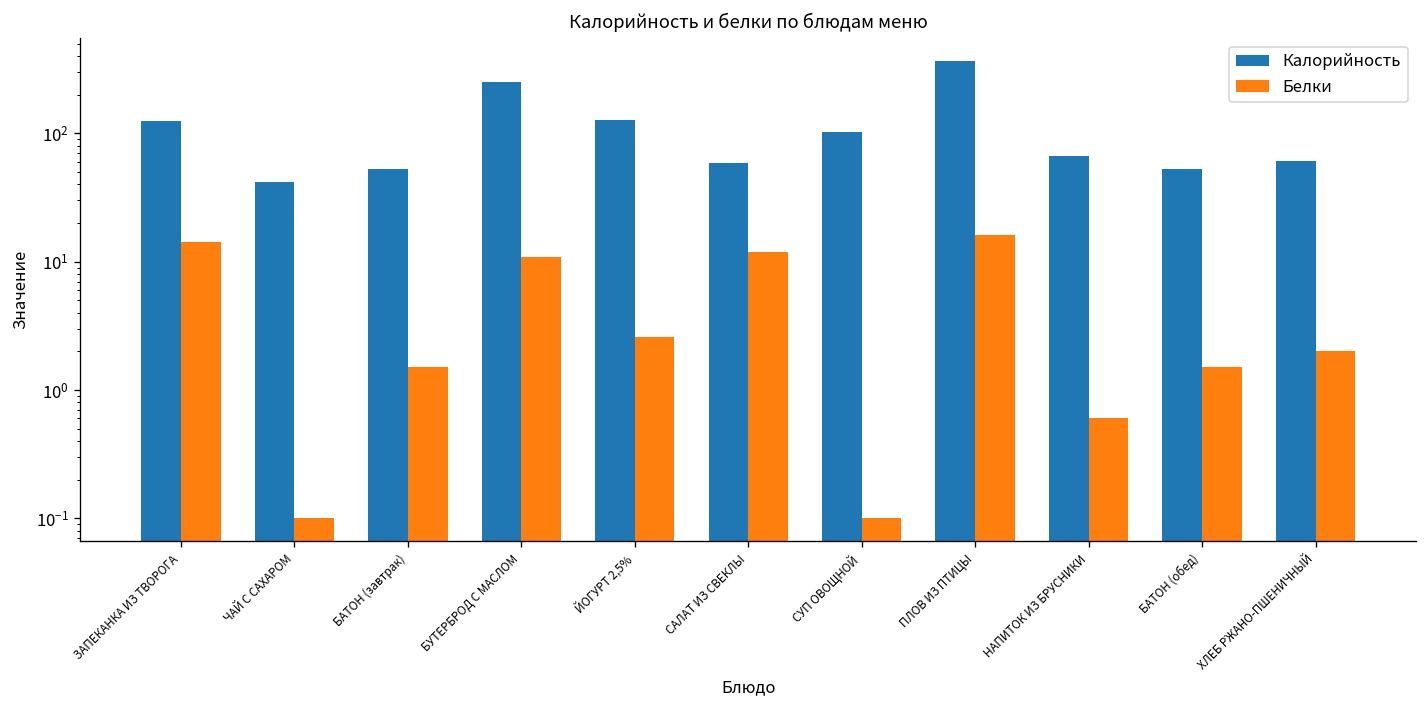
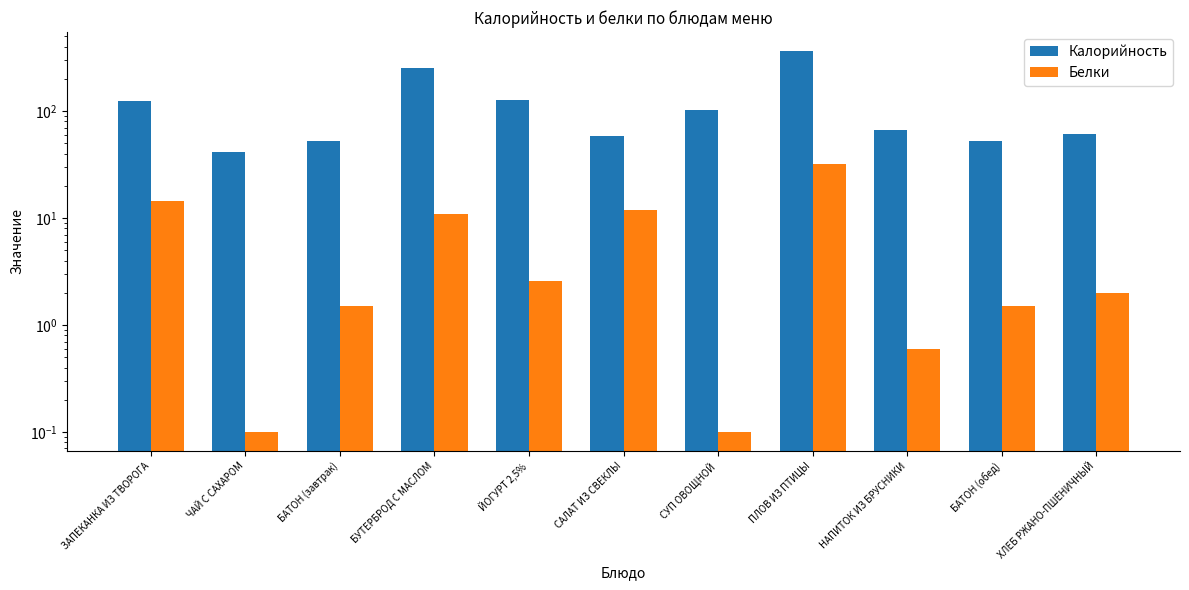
  {
    "Калорийность": {
      "ЗАПЕКАНКА ИЗ ТВОРОГА": 120,
      "ЧАЙ С САХАРОМ": 42,
      "БАТОН (завтрак)": 50,
      "БУТЕРБРОД С МАСЛОМ": 250,
      "ЙОГУРТ 2,5%": 130,
      "САЛАТ ИЗ СВЕКЛЫ": 60,
      "СУП ОВОЩНОЙ": 100,
      "ПЛОВ ИЗ ПТИЦЫ": 360,
      "НАПИТОК ИЗ БРУСНИКИ": 70,
      "БАТОН (обед)": 50,
      "ХЛЕБ РЖАНО-ПШЕНИЧНЫЙ": 60
    },
    "Белки": {
      "ЗАПЕКАНКА ИЗ ТВОРОГА": 14,
      "ЧАЙ С САХАРОМ": 0.10,
      "БАТОН (завтрак)": 1.5,
      "БУТЕРБРОД С МАСЛОМ": 11,
      "ЙОГУРТ 2,5%": 2.6,
      "САЛАТ ИЗ СВЕКЛЫ": 12,
      "СУП ОВОЩНОЙ": 0.10,
-     "ПЛОВ ИЗ ПТИЦЫ": 16,
+     "ПЛОВ ИЗ ПТИЦЫ": 32,
      "НАПИТОК ИЗ БРУСНИКИ": 0.6,
      "БАТОН (обед)": 1.5,
      "ХЛЕБ РЖАНО-ПШЕНИЧНЫЙ": 2
    }
  }
